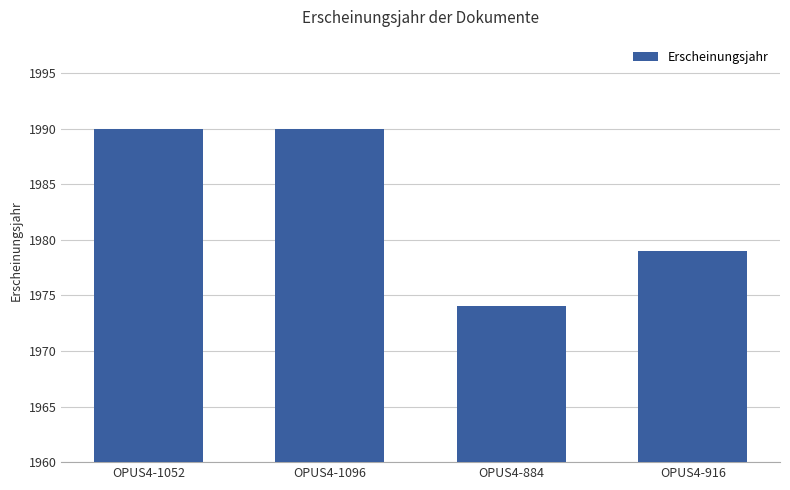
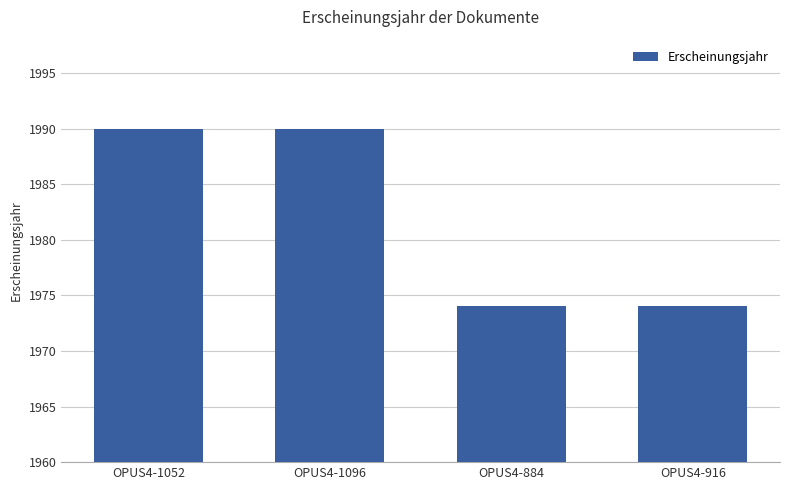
  {
    "OPUS4-1052": 1990,
    "OPUS4-1096": 1990,
    "OPUS4-884": 1974,
-   "OPUS4-916": 1979
+   "OPUS4-916": 1974
  }
